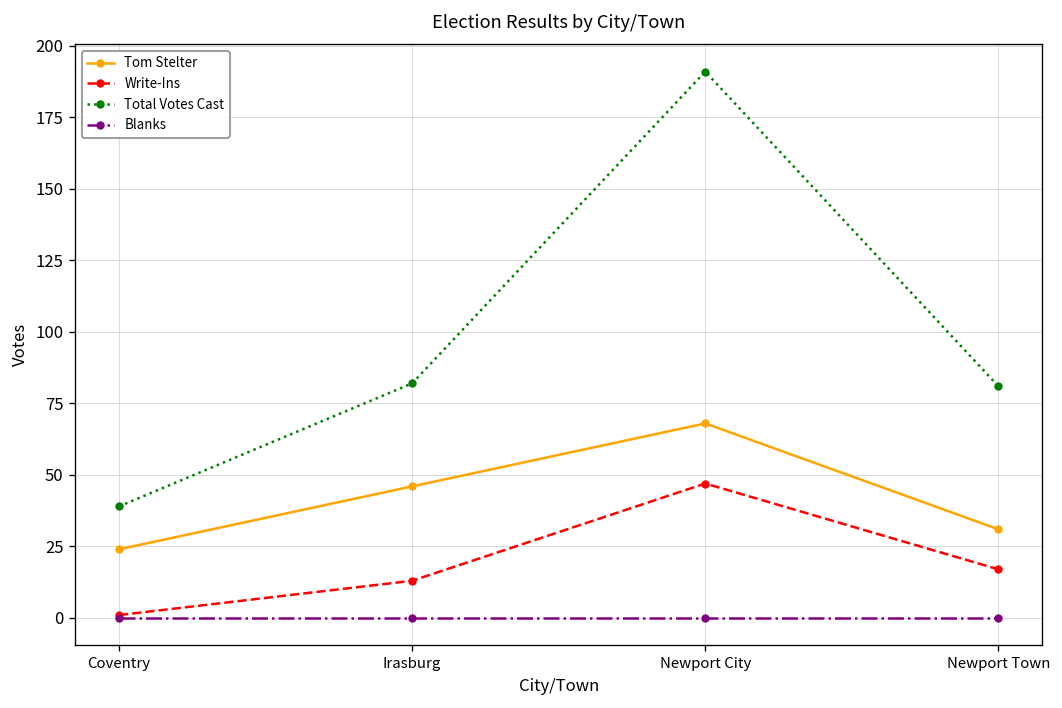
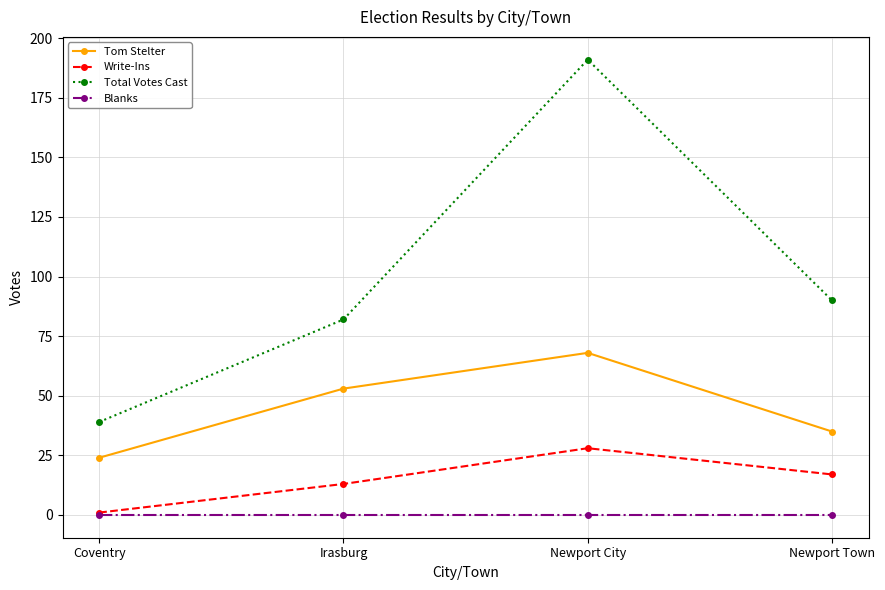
  {
    "Tom Stelter": {
      "Coventry": 24,
-     "Irasburg": 46,
+     "Irasburg": 53,
      "Newport City": 68,
-     "Newport Town": 31
+     "Newport Town": 35
    },
    "Write-Ins": {
      "Irasburg": 13,
-     "Newport City": 47,
+     "Newport City": 28,
      "Newport Town": 17
    },
    "Total Votes Cast": {
      "Coventry": 39,
      "Irasburg": 82,
      "Newport City": 191,
-     "Newport Town": 81
+     "Newport Town": 90
    },
    "Blanks": {
      "Irasburg": 0,
      "Newport City": 0,
      "Newport Town": 0
    }
  }
